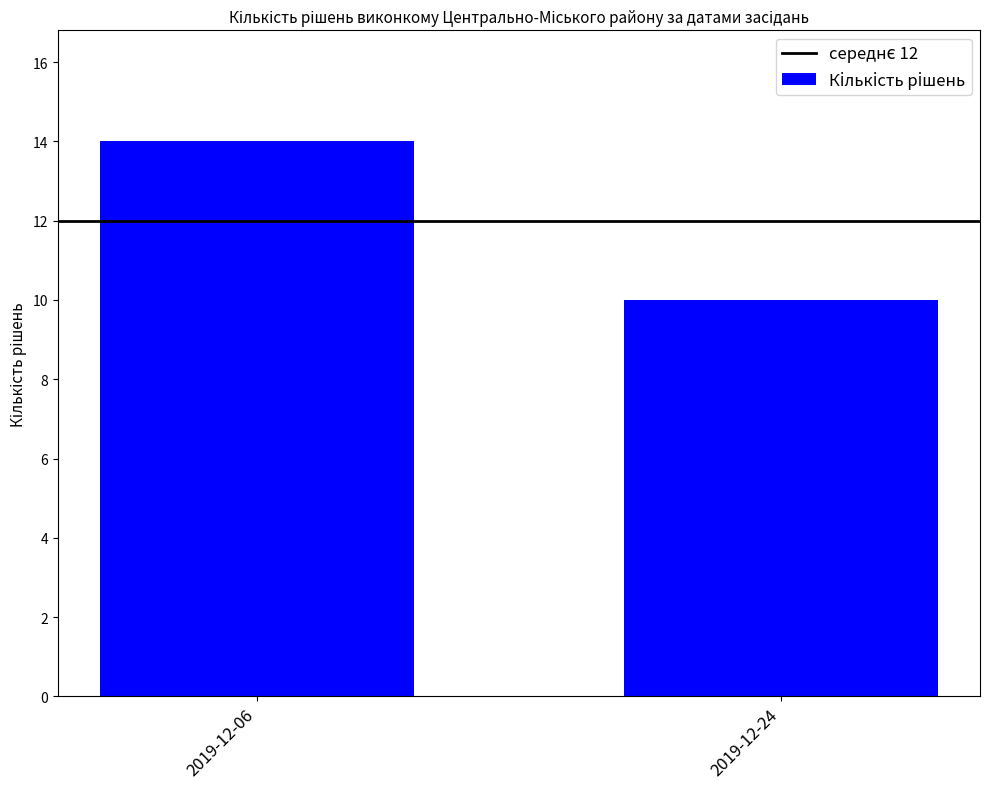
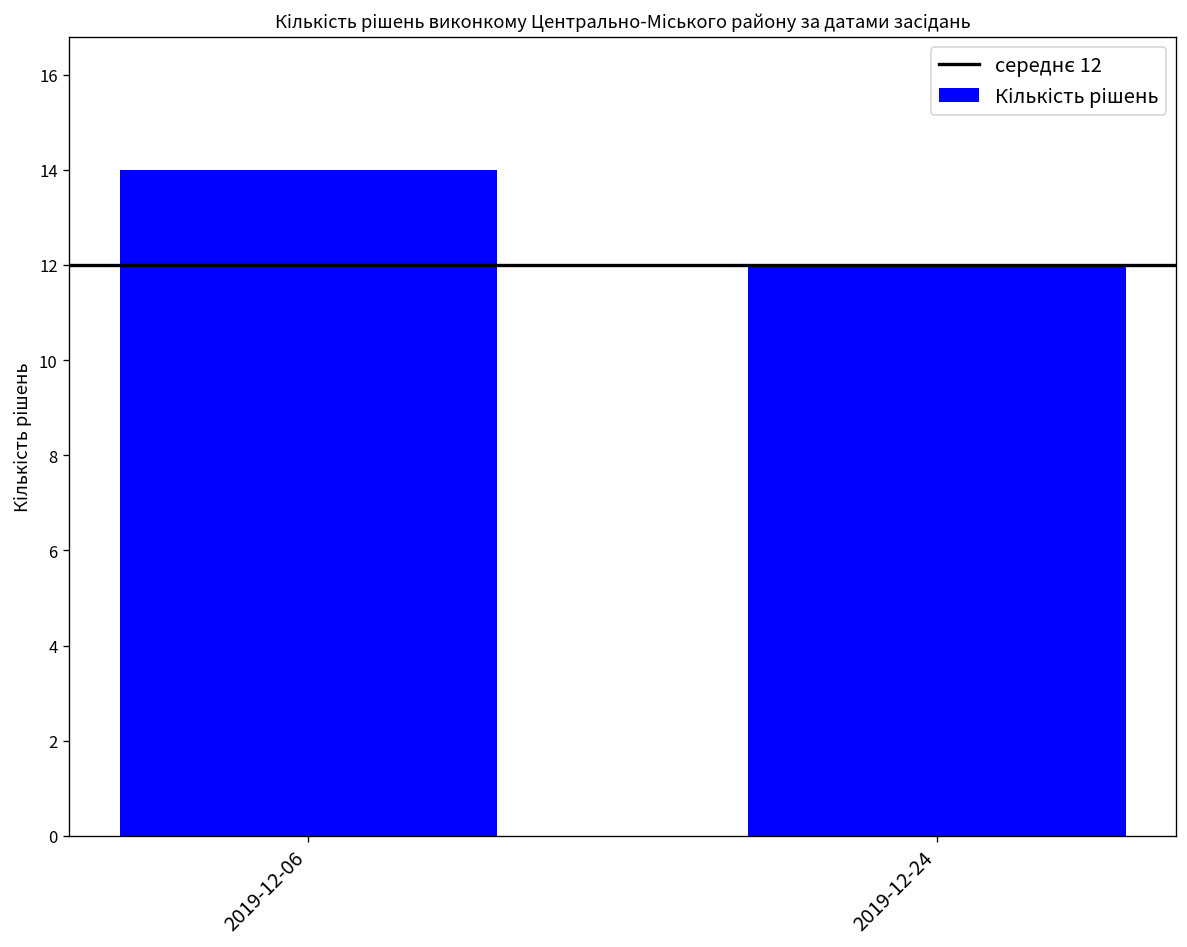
  {
    "2019-12-06": 14,
-   "2019-12-24": 10
+   "2019-12-24": 12
  }
